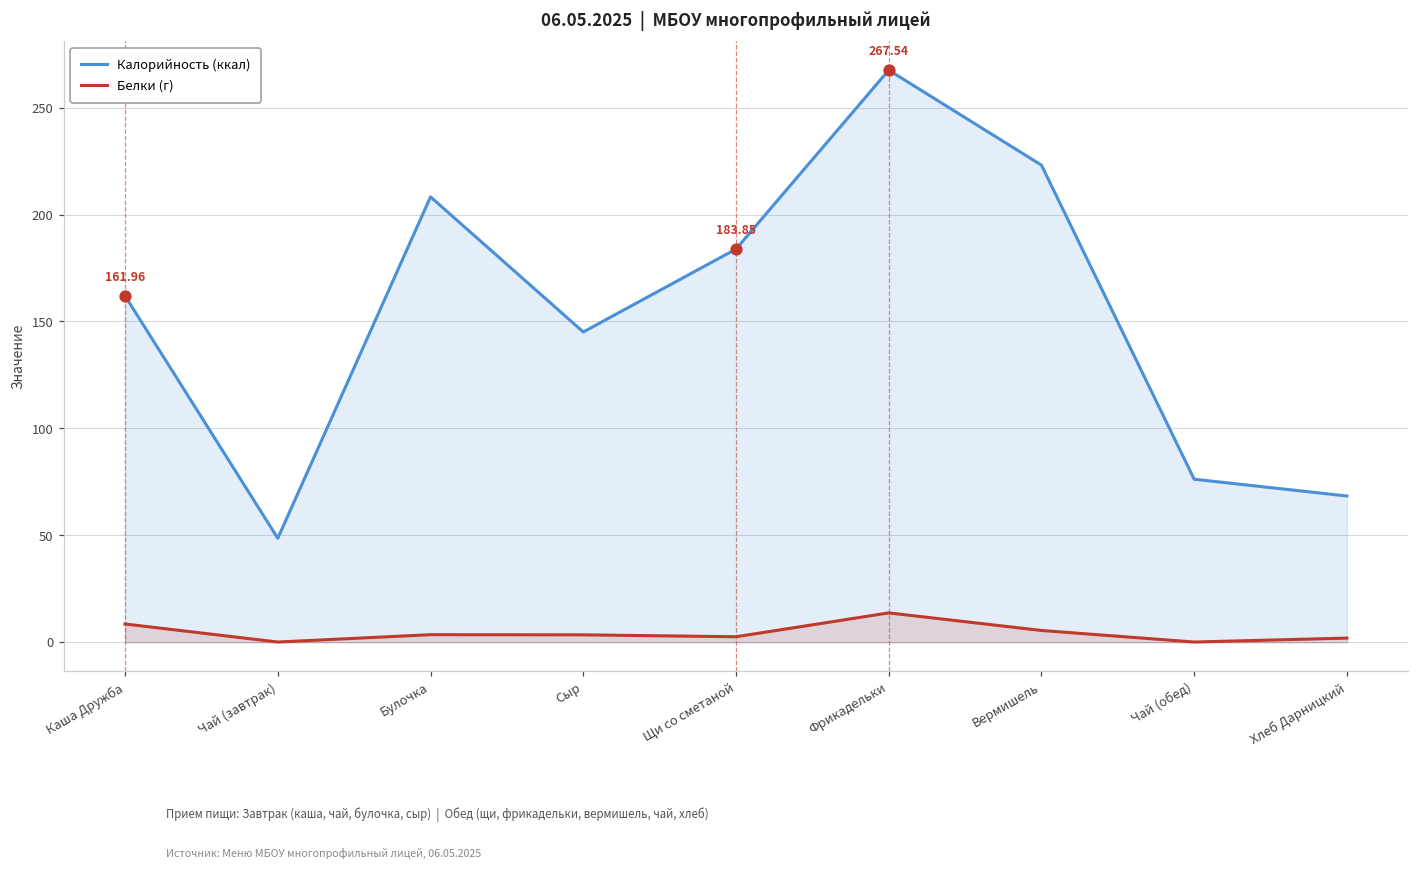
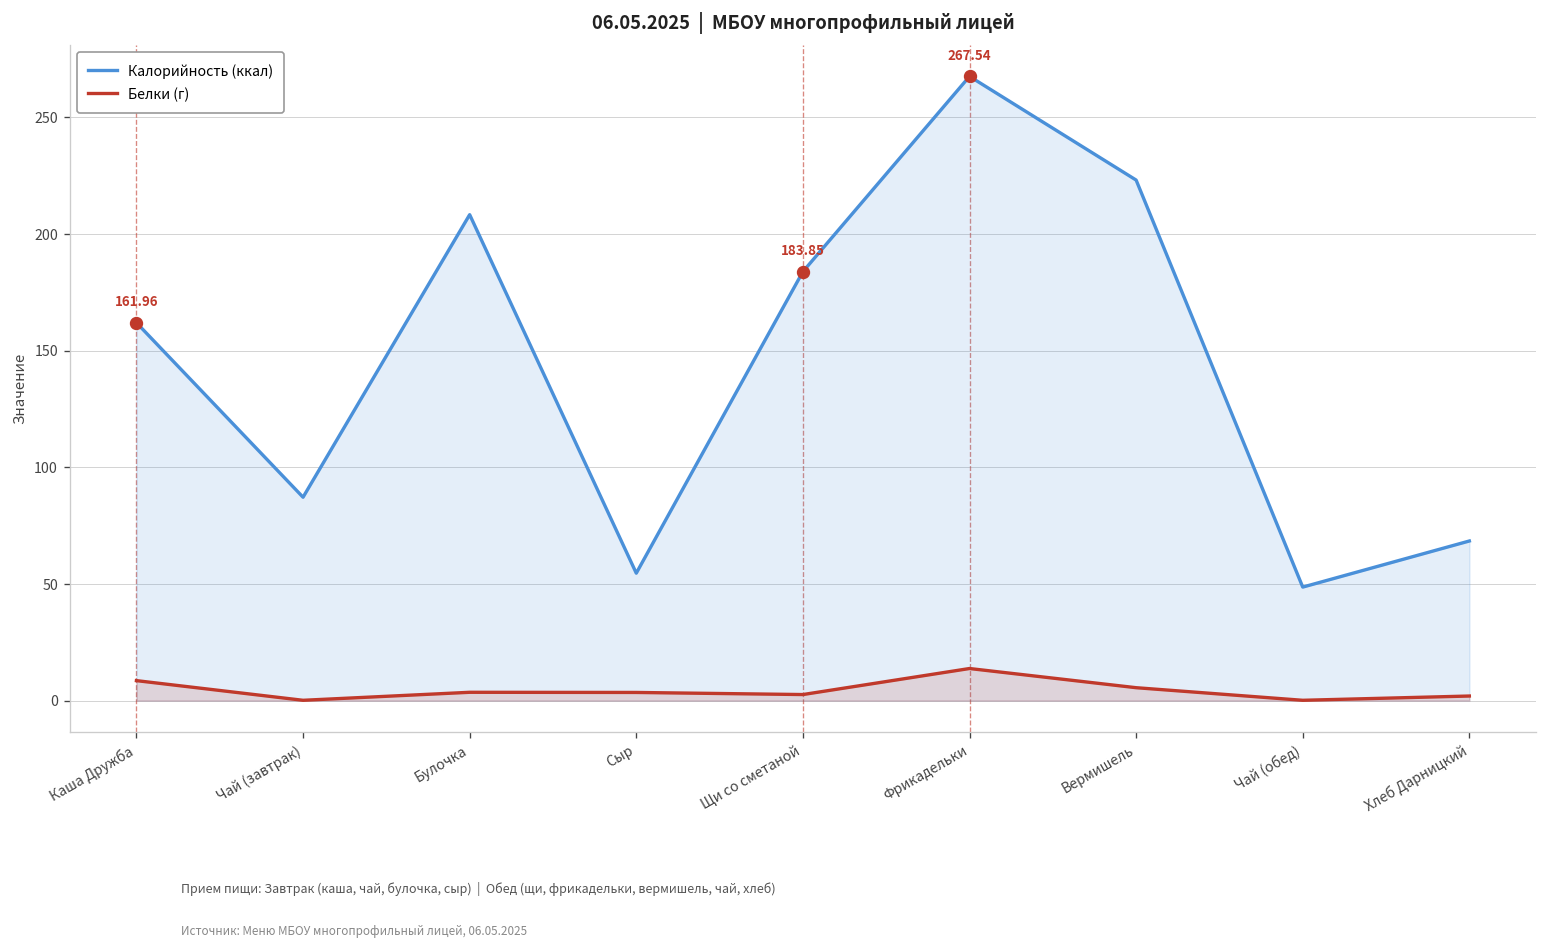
  {
    "Калорийность (ккал)": {
-     "Чай (завтрак)": 49,
+     "Чай (завтрак)": 87,
      "Булочка": 208,
-     "Сыр": 145,
+     "Сыр": 55,
      "Вермишель": 223,
-     "Чай (обед)": 76,
+     "Чай (обед)": 49,
      "Хлеб Дарницкий": 68
    }
  }
